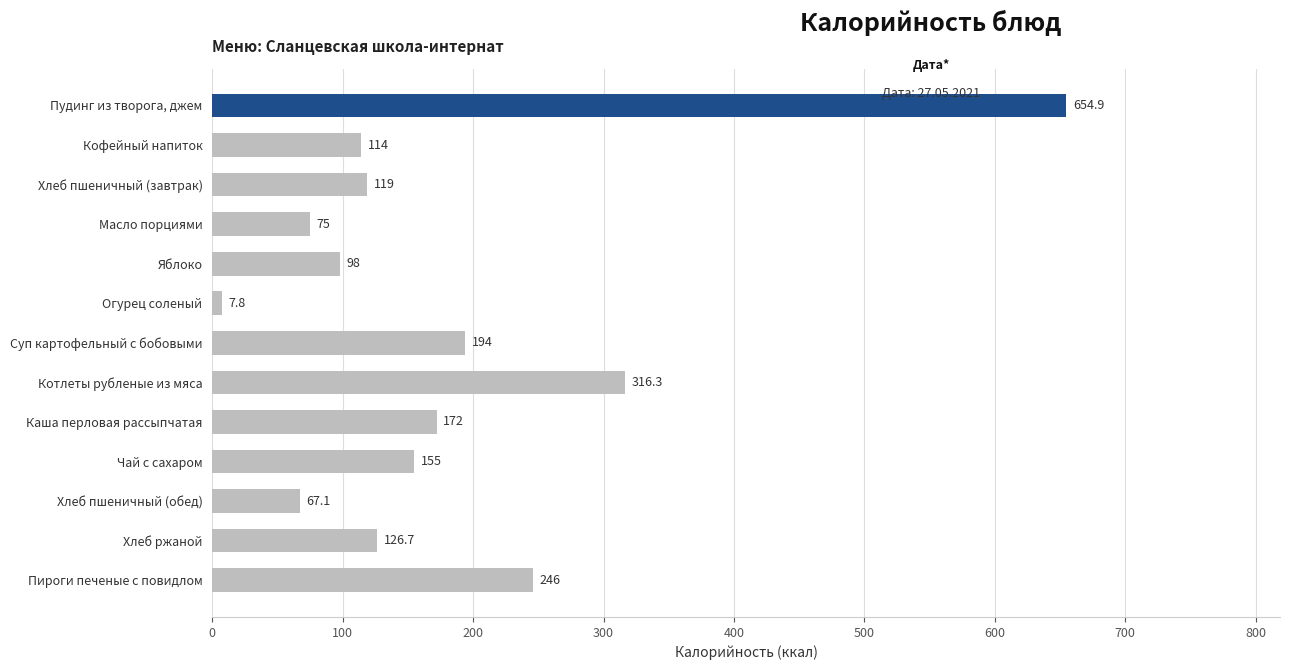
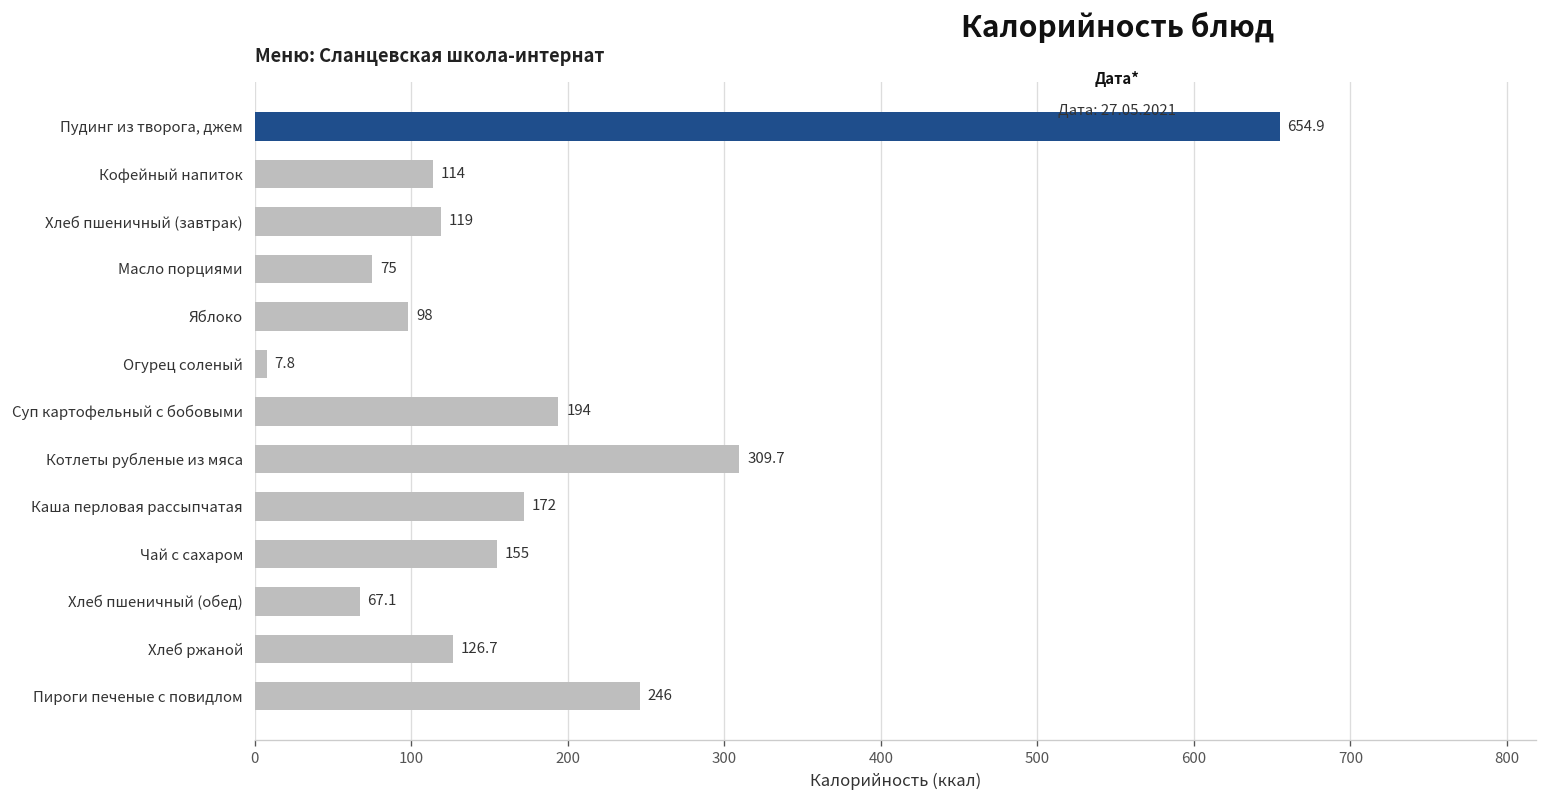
  {
    "Пудинг из творога, джем": 654.9,
    "Кофейный напиток": 114,
    "Хлеб пшеничный (завтрак)": 119,
    "Масло порциями": 75,
    "Яблоко": 98,
    "Огурец соленый": 7.8,
    "Суп картофельный с бобовыми": 194,
-   "Котлеты рубленые из мяса": 316.3,
+   "Котлеты рубленые из мяса": 309.7,
    "Каша перловая рассыпчатая": 172,
    "Чай с сахаром": 155,
    "Хлеб пшеничный (обед)": 67.1,
    "Хлеб ржаной": 126.7,
    "Пироги печеные с повидлом": 246
  }
